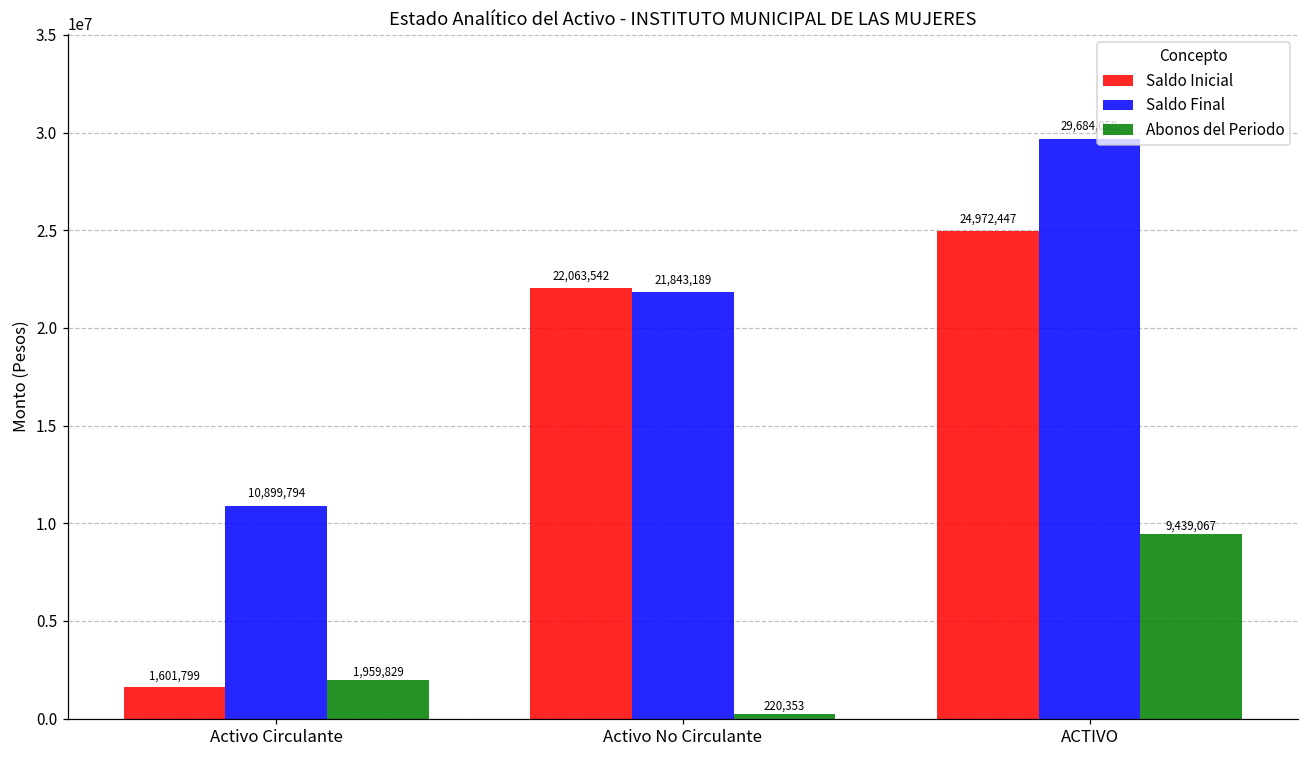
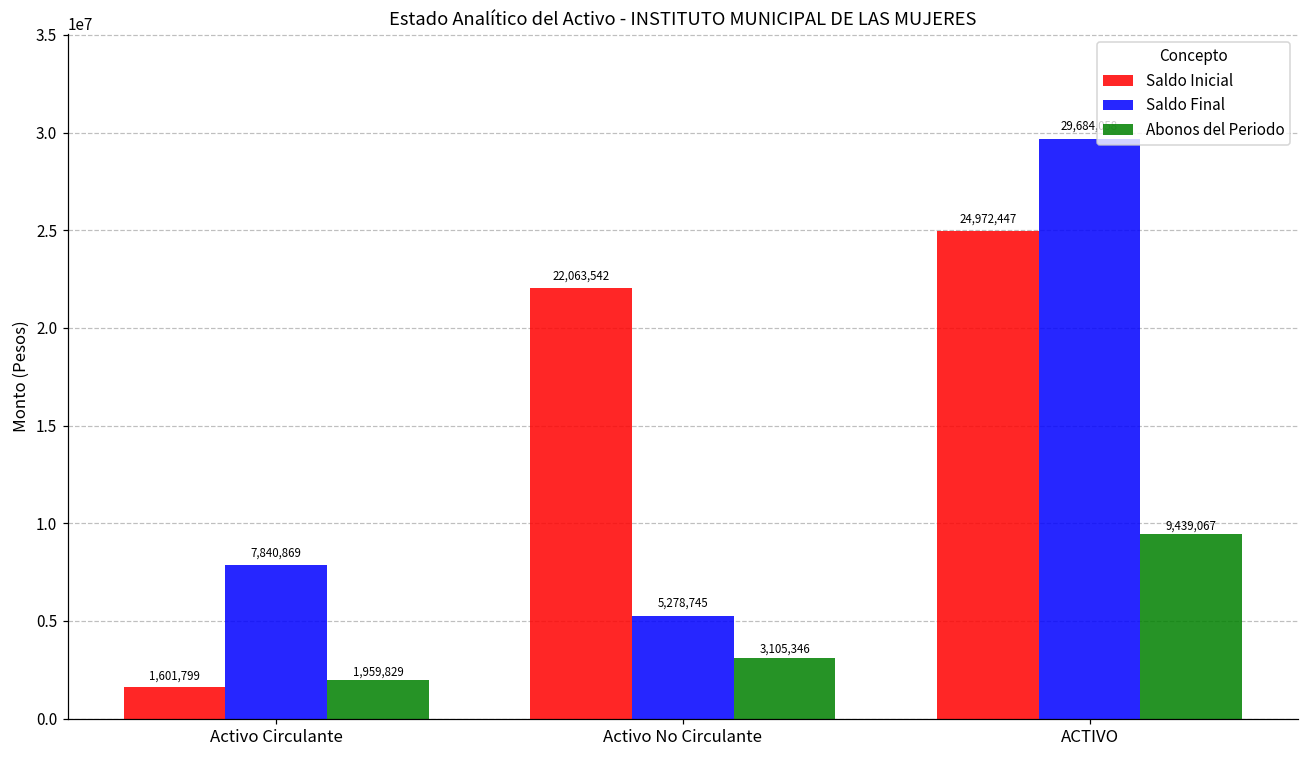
  {
    "Saldo Inicial": {
      "Activo Circulante": "1,601,799",
      "Activo No Circulante": "22,063,542",
      "ACTIVO": "24,972,447"
    },
    "Saldo Final": {
-     "Activo Circulante": "10,899,794",
-     "Activo No Circulante": "21,843,189"
+     "Activo Circulante": "7,840,869",
+     "Activo No Circulante": "5,278,745"
    },
    "Abonos del Periodo": {
      "Activo Circulante": "1,959,829",
-     "Activo No Circulante": "220,353",
+     "Activo No Circulante": "3,105,346",
      "ACTIVO": "9,439,067"
    }
  }
